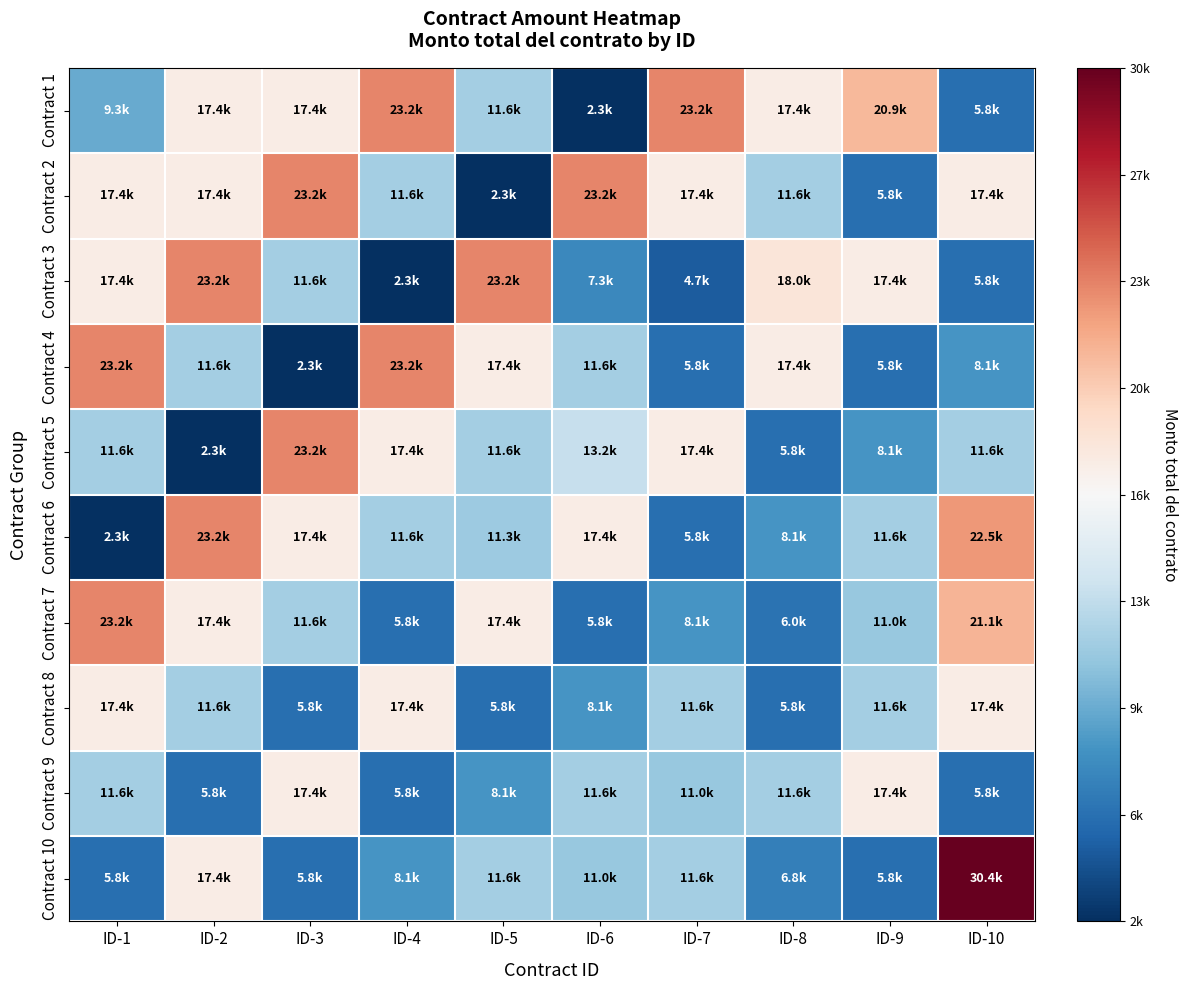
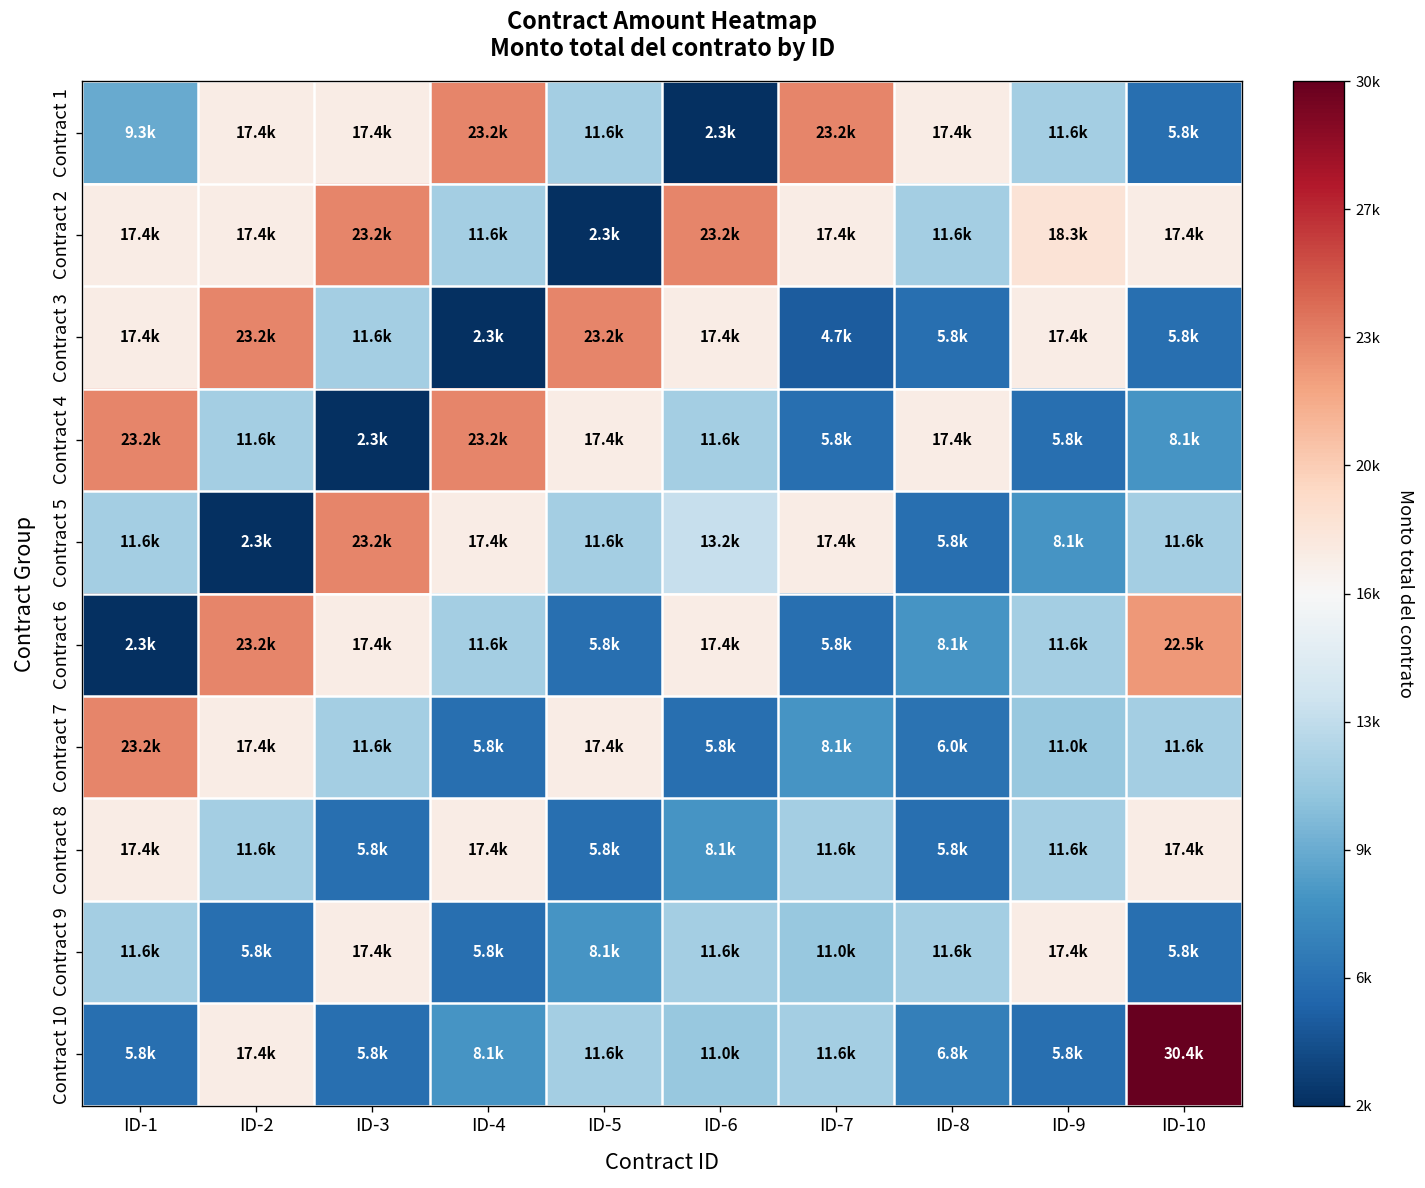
  {
    "Contract 1": {
      "ID-1": "9.3k",
      "ID-2": "17.4k",
      "ID-3": "17.4k",
      "ID-4": "23.2k",
      "ID-5": "11.6k",
      "ID-6": "2.3k",
      "ID-7": "23.2k",
      "ID-8": "17.4k",
-     "ID-9": "20.9k",
+     "ID-9": "11.6k",
      "ID-10": "5.8k"
    },
    "Contract 2": {
      "ID-1": "17.4k",
      "ID-2": "17.4k",
      "ID-3": "23.2k",
      "ID-4": "11.6k",
      "ID-5": "2.3k",
      "ID-6": "23.2k",
      "ID-7": "17.4k",
      "ID-8": "11.6k",
-     "ID-9": "5.8k",
+     "ID-9": "18.3k",
      "ID-10": "17.4k"
    },
    "Contract 3": {
      "ID-1": "17.4k",
      "ID-2": "23.2k",
      "ID-3": "11.6k",
      "ID-4": "2.3k",
      "ID-5": "23.2k",
-     "ID-6": "7.3k",
+     "ID-6": "17.4k",
      "ID-7": "4.7k",
-     "ID-8": "18.0k",
+     "ID-8": "5.8k",
      "ID-9": "17.4k",
      "ID-10": "5.8k"
    },
    "Contract 4": {
      "ID-1": "23.2k",
      "ID-2": "11.6k",
      "ID-3": "2.3k",
      "ID-4": "23.2k",
      "ID-5": "17.4k",
      "ID-6": "11.6k",
      "ID-7": "5.8k",
      "ID-8": "17.4k",
      "ID-9": "5.8k",
      "ID-10": "8.1k"
    },
    "Contract 5": {
      "ID-1": "11.6k",
      "ID-2": "2.3k",
      "ID-3": "23.2k",
      "ID-4": "17.4k",
      "ID-5": "11.6k",
      "ID-6": "13.2k",
      "ID-7": "17.4k",
      "ID-8": "5.8k",
      "ID-9": "8.1k",
      "ID-10": "11.6k"
    },
    "Contract 6": {
      "ID-1": "2.3k",
      "ID-2": "23.2k",
      "ID-3": "17.4k",
      "ID-4": "11.6k",
-     "ID-5": "11.3k",
+     "ID-5": "5.8k",
      "ID-6": "17.4k",
      "ID-7": "5.8k",
      "ID-8": "8.1k",
      "ID-9": "11.6k",
      "ID-10": "22.5k"
    },
    "Contract 7": {
      "ID-1": "23.2k",
      "ID-2": "17.4k",
      "ID-3": "11.6k",
      "ID-4": "5.8k",
      "ID-5": "17.4k",
      "ID-6": "5.8k",
      "ID-7": "8.1k",
      "ID-8": "6.0k",
      "ID-9": "11.0k",
-     "ID-10": "21.1k"
+     "ID-10": "11.6k"
    },
    "Contract 8": {
      "ID-1": "17.4k",
      "ID-2": "11.6k",
      "ID-3": "5.8k",
      "ID-4": "17.4k",
      "ID-5": "5.8k",
      "ID-6": "8.1k",
      "ID-7": "11.6k",
      "ID-8": "5.8k",
      "ID-9": "11.6k",
      "ID-10": "17.4k"
    },
    "Contract 9": {
      "ID-1": "11.6k",
      "ID-2": "5.8k",
      "ID-3": "17.4k",
      "ID-4": "5.8k",
      "ID-5": "8.1k",
      "ID-6": "11.6k",
      "ID-7": "11.0k",
      "ID-8": "11.6k",
      "ID-9": "17.4k",
      "ID-10": "5.8k"
    },
    "Contract 10": {
      "ID-1": "5.8k",
      "ID-2": "17.4k",
      "ID-3": "5.8k",
      "ID-4": "8.1k",
      "ID-5": "11.6k",
      "ID-6": "11.0k",
      "ID-7": "11.6k",
      "ID-8": "6.8k",
      "ID-9": "5.8k",
      "ID-10": "30.4k"
    }
  }
